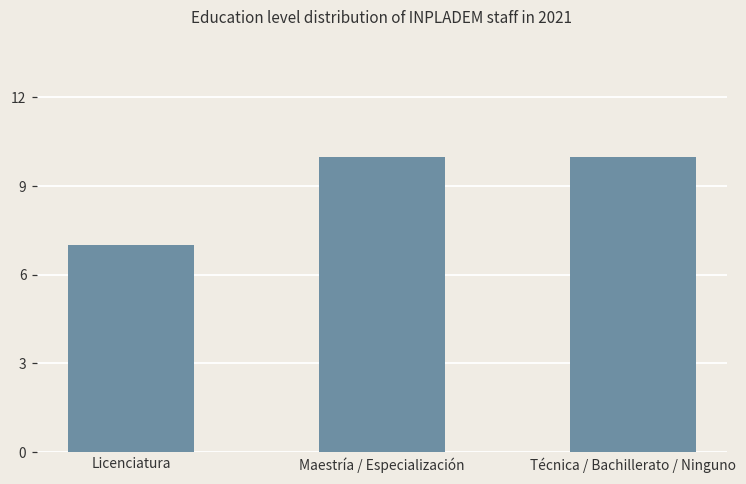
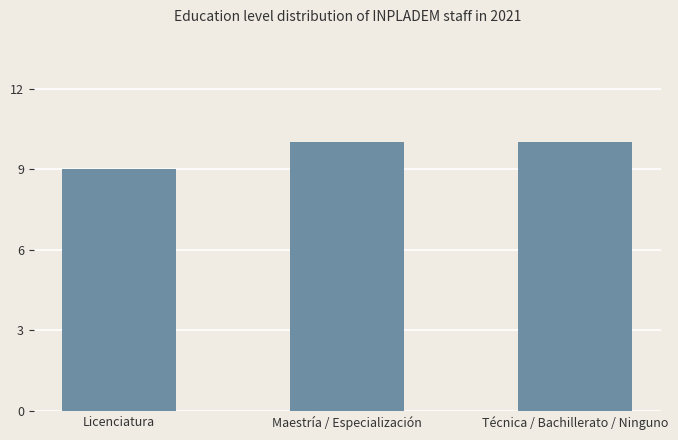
  {
-   "Licenciatura": 7,
+   "Licenciatura": 9,
    "Maestría / Especialización": 10,
    "Técnica / Bachillerato / Ninguno": 10
  }
